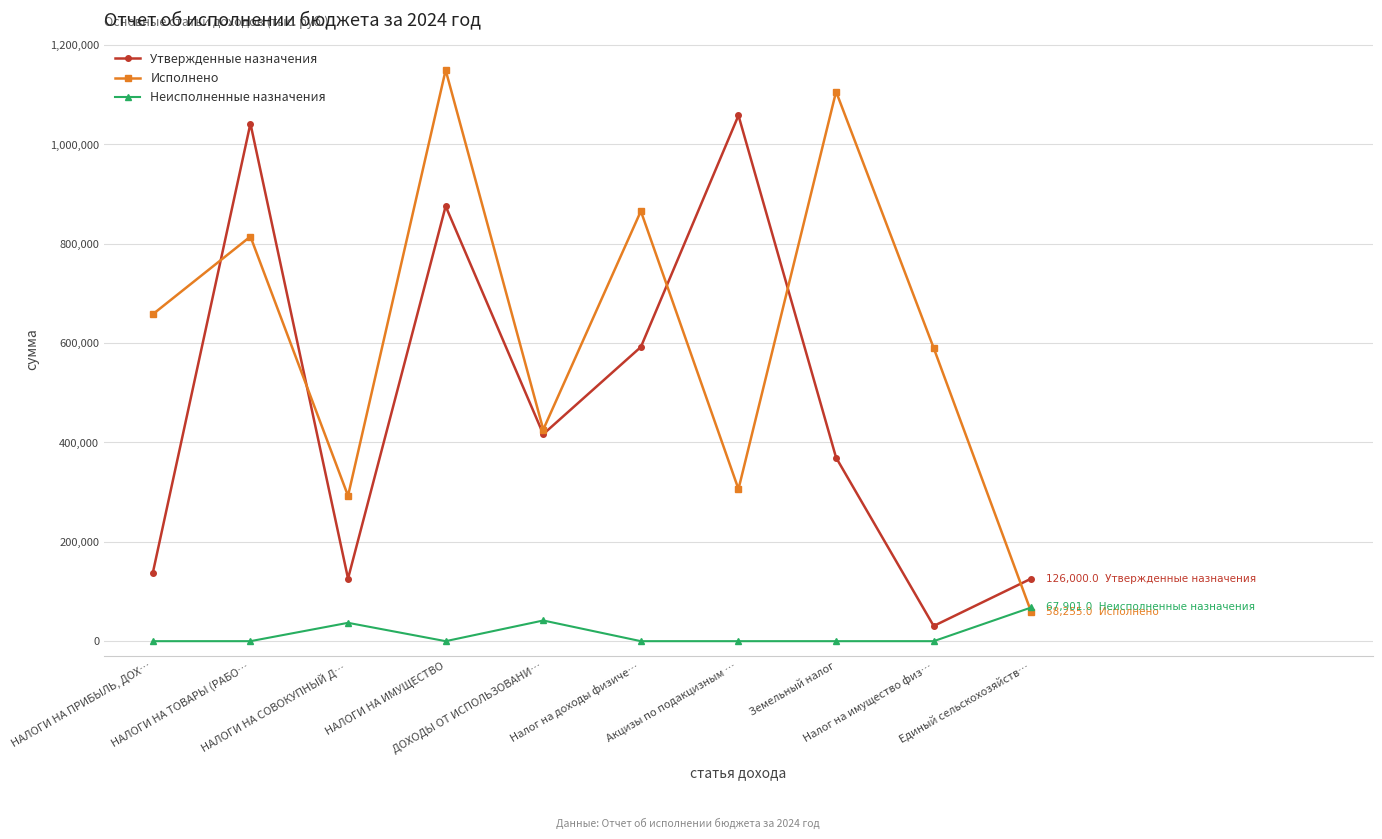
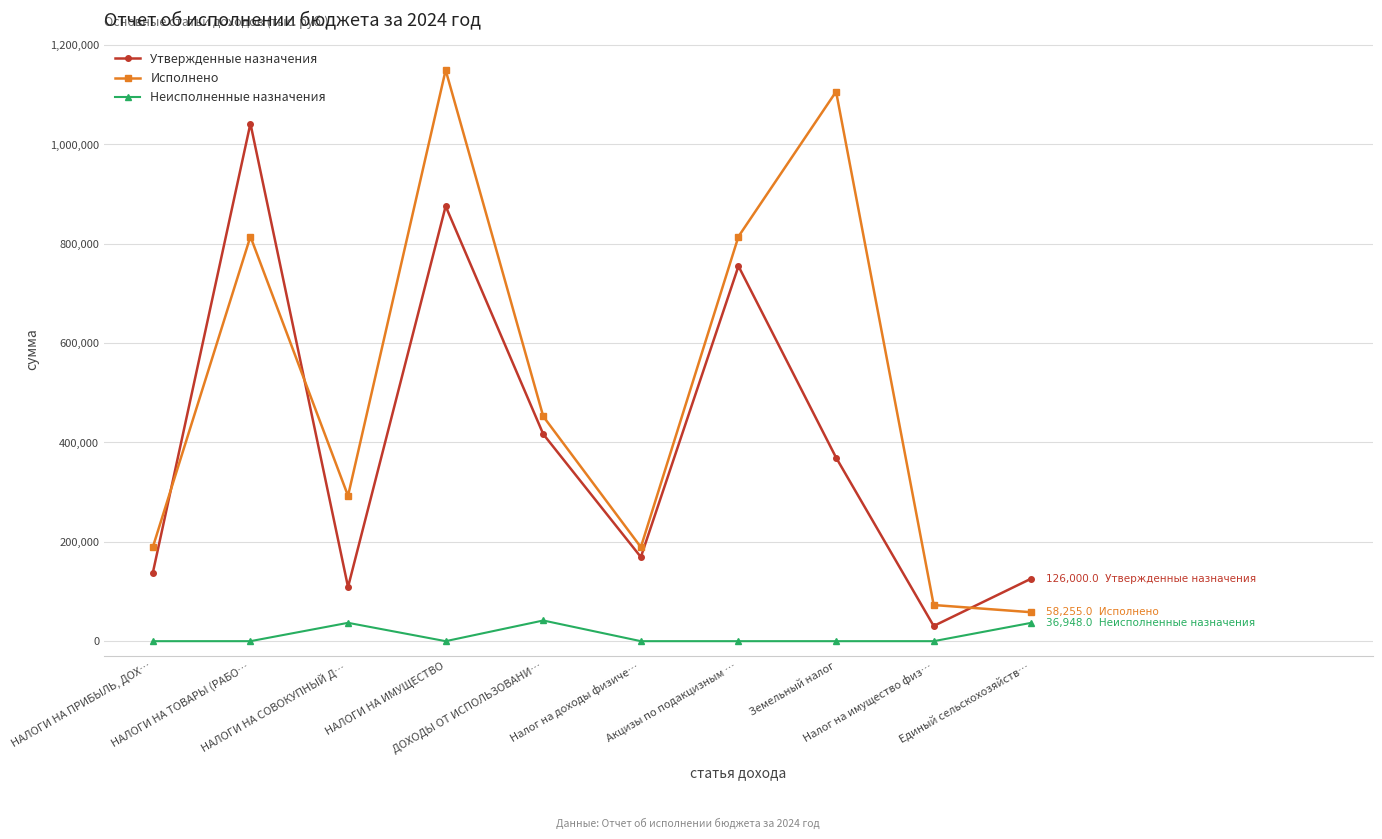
  {
    "Утвержденные назначения": {
      "НАЛОГИ НА ПРИБЫЛЬ, ДОХ…": "140,000",
      "НАЛОГИ НА ТОВАРЫ (РАБО…": "1,040,000",
-     "НАЛОГИ НА СОВОКУПНЫЙ Д…": "130,000",
+     "НАЛОГИ НА СОВОКУПНЫЙ Д…": "110,000",
      "НАЛОГИ НА ИМУЩЕСТВО": "880,000",
      "ДОХОДЫ ОТ ИСПОЛЬЗОВАНИ…": "420,000",
-     "Налог на доходы физиче…": "590,000",
-     "Акцизы по подакцизным …": "1,060,000",
+     "Налог на доходы физиче…": "170,000",
+     "Акцизы по подакцизным …": "760,000",
      "Земельный налог": "370,000",
      "Налог на имущество физ…": "30,000"
    },
    "Исполнено": {
-     "НАЛОГИ НА ПРИБЫЛЬ, ДОХ…": "660,000",
+     "НАЛОГИ НА ПРИБЫЛЬ, ДОХ…": "190,000",
      "НАЛОГИ НА ТОВАРЫ (РАБО…": "810,000",
      "НАЛОГИ НА СОВОКУПНЫЙ Д…": "290,000",
      "НАЛОГИ НА ИМУЩЕСТВО": "1,150,000",
-     "ДОХОДЫ ОТ ИСПОЛЬЗОВАНИ…": "430,000",
-     "Налог на доходы физиче…": "870,000",
-     "Акцизы по подакцизным …": "310,000",
+     "ДОХОДЫ ОТ ИСПОЛЬЗОВАНИ…": "450,000",
+     "Налог на доходы физиче…": "190,000",
+     "Акцизы по подакцизным …": "810,000",
      "Земельный налог": "1,110,000",
-     "Налог на имущество физ…": "590,000"
+     "Налог на имущество физ…": "70,000"
    },
    "Неисполненные назначения": {
-     "Единый сельскохозяйств…": "67,901.0"
+     "Единый сельскохозяйств…": "36,948.0"
    }
  }
